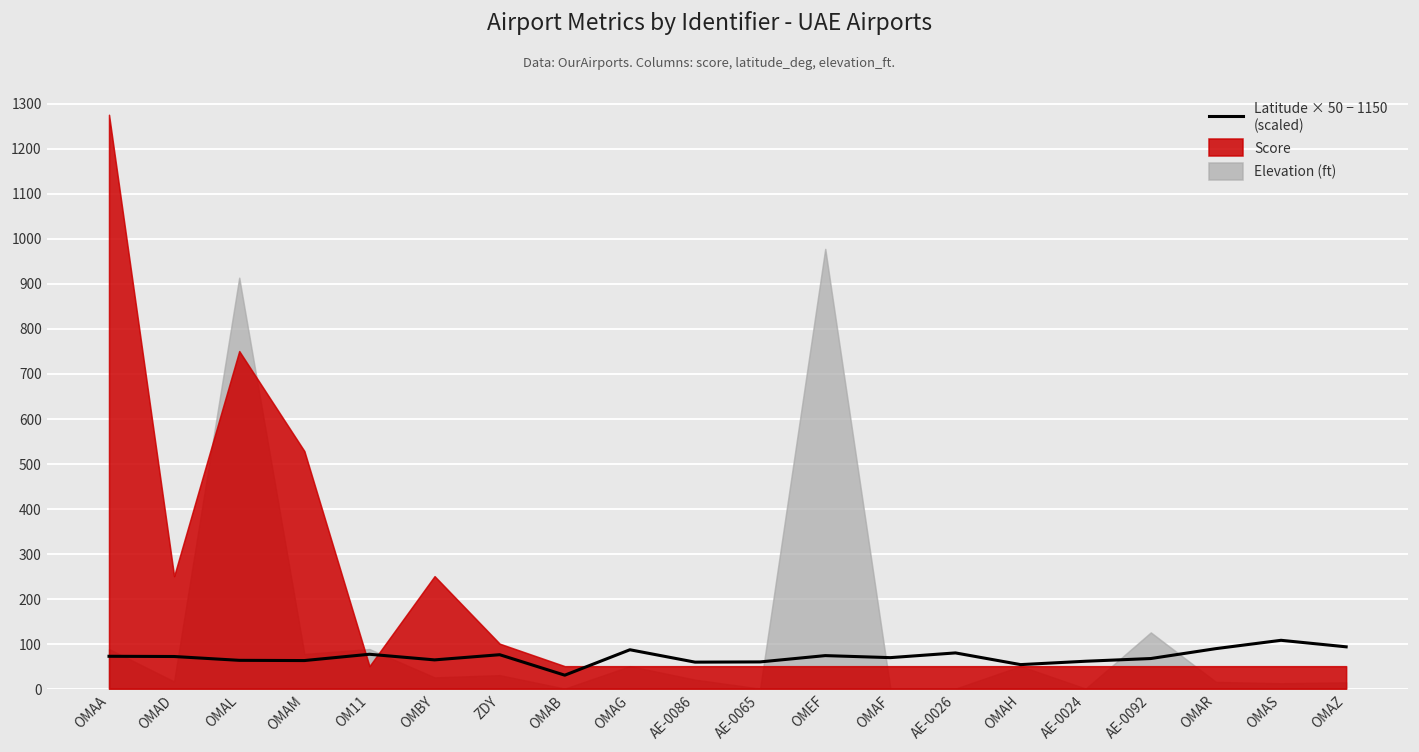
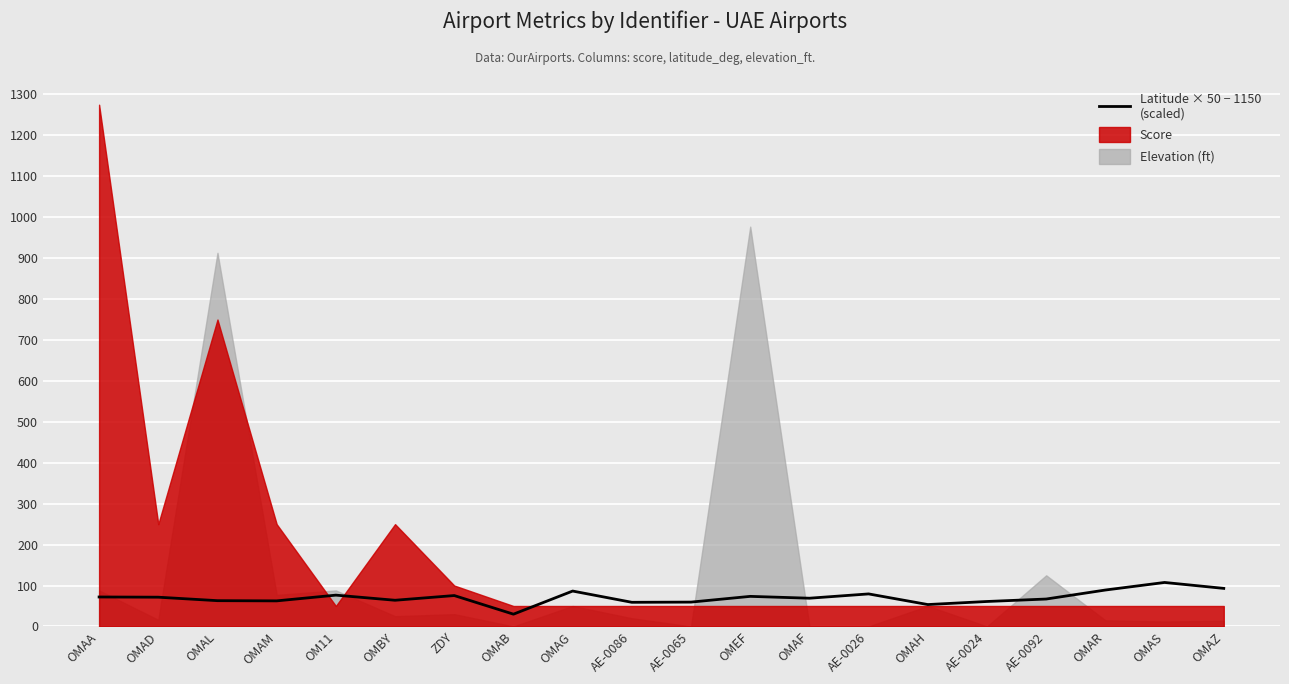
  {
    "Elevation (ft)": {
      "OMAA": 90,
      "OMAD": 20,
      "OMAL": 910,
      "OMAM": 80,
      "OM11": 90,
      "OMBY": 30,
      "ZDY": 30,
      "OMAB": 0,
      "AE-0086": 20,
      "AE-0065": 0,
      "OMEF": 980,
      "OMAF": 0,
      "AE-0026": 0,
      "AE-0024": 0,
      "AE-0092": 130,
      "OMAR": 20,
      "OMAS": 10,
      "OMAZ": 10
    },
    "Score": {
      "OMAA": 1280,
      "OMAD": 250,
      "OMAL": 750,
-     "OMAM": 530,
+     "OMAM": 250,
      "OM11": 50,
      "OMBY": 250,
      "ZDY": 100,
      "OMAB": 50,
      "AE-0086": 50,
      "AE-0065": 50,
      "OMEF": 50,
      "OMAF": 50,
      "AE-0026": 50,
      "AE-0024": 50,
      "AE-0092": 50,
      "OMAR": 50,
      "OMAS": 50,
      "OMAZ": 50
    }
  }
